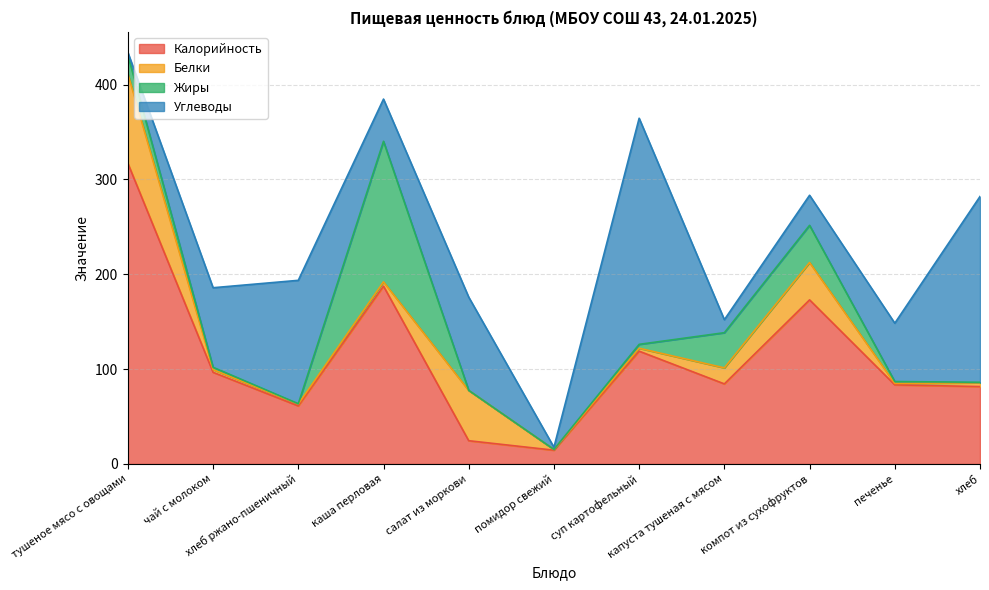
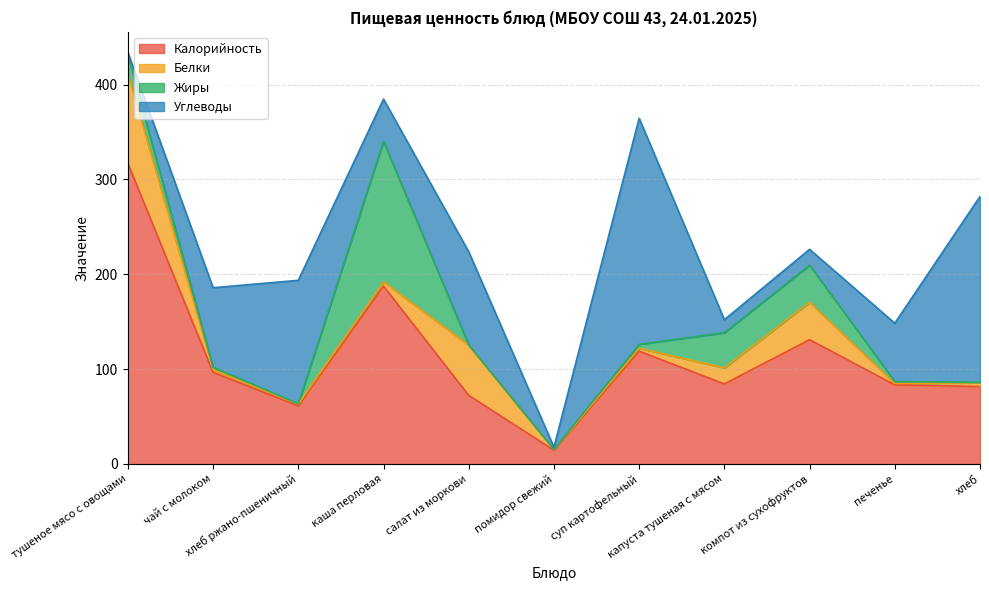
  {
    "Калорийность": {
      "тушеное мясо с овощами": 320,
      "чай с молоком": 100,
      "каша перловая": 190,
-     "салат из моркови": 20,
+     "салат из моркови": 70,
      "суп картофельный": 120,
      "капуста тушеная с мясом": 80,
-     "компот из сухофруктов": 170,
+     "компот из сухофруктов": 130,
      "хлеб": 80
    },
    "Белки": {
      "тушеное мясо с овощами": 90,
      "каша перловая": 0,
      "суп картофельный": 0,
      "капуста тушеная с мясом": 20,
      "компот из сухофруктов": 40
    },
    "Жиры": {
      "тушеное мясо с овощами": 20,
      "каша перловая": 150,
      "суп картофельный": 0,
      "капуста тушеная с мясом": 40,
      "компот из сухофруктов": 40
    },
    "Углеводы": {
      "тушеное мясо с овощами": 0,
      "чай с молоком": 80,
      "хлеб ржано-пшеничный": 130,
      "каша перловая": 40,
      "салат из моркови": 100,
      "суп картофельный": 240,
      "капуста тушеная с мясом": 10,
-     "компот из сухофруктов": 30,
+     "компот из сухофруктов": 20,
      "печенье": 60,
      "хлеб": 200
    }
  }
